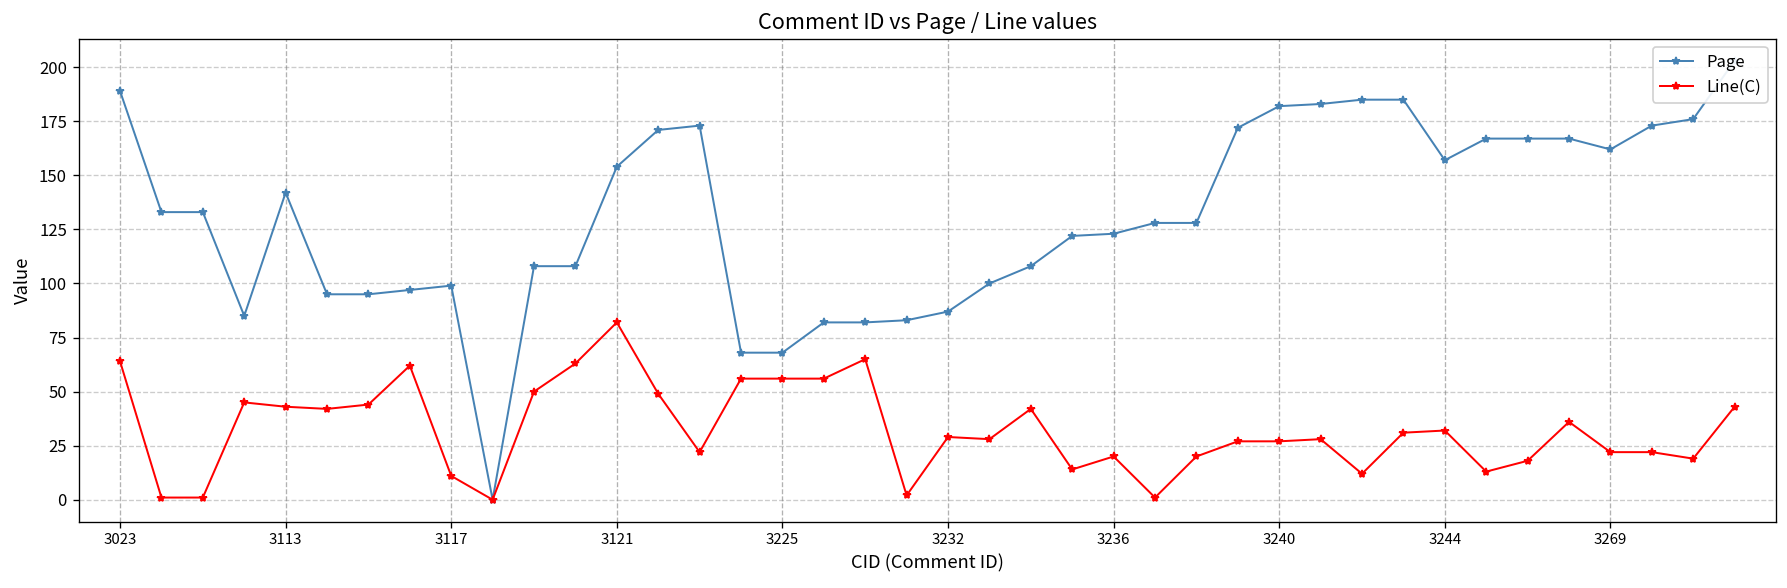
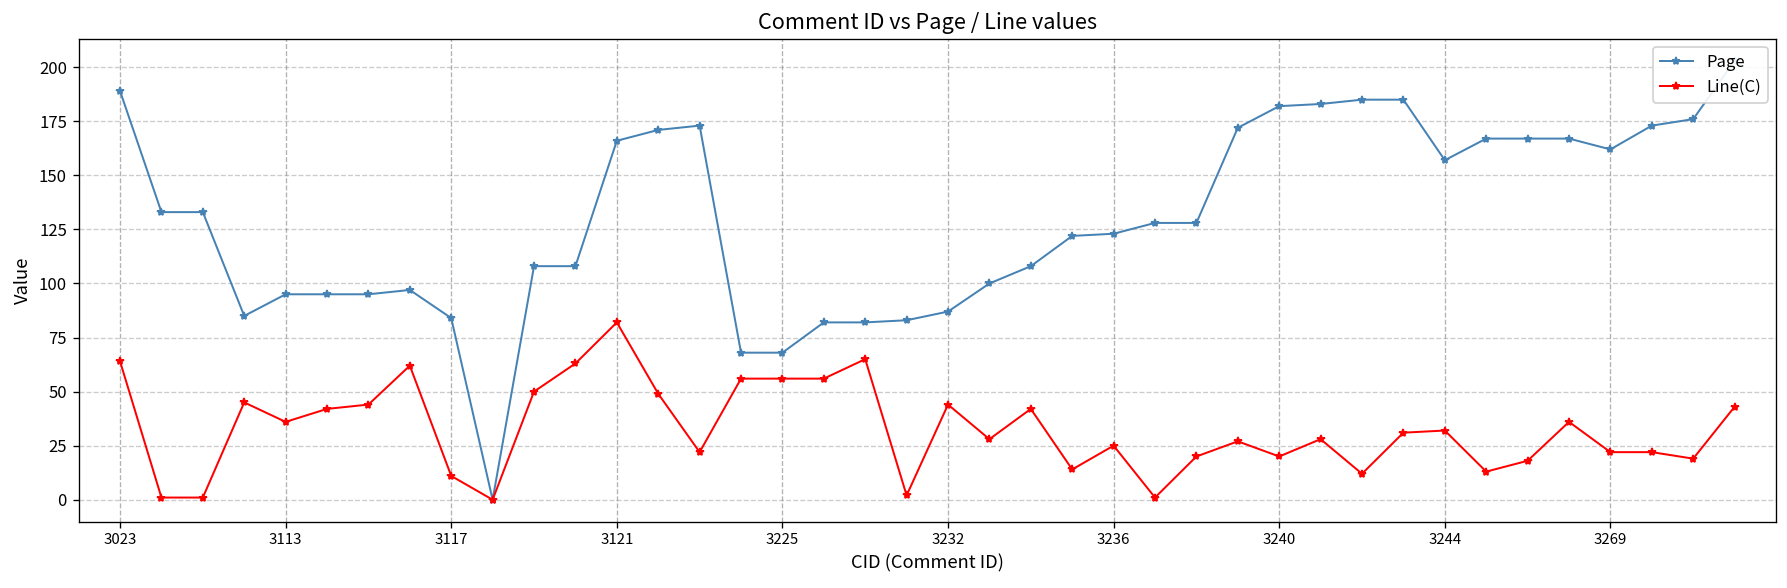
  {
    "Page": {
      "3023": 189,
-     "3113": 142,
-     "3117": 99,
-     "3121": 154,
+     "3113": 95,
+     "3117": 84,
+     "3121": 166,
      "3225": 68,
      "3232": 87,
      "3236": 123,
      "3240": 182,
      "3244": 157,
      "3269": 162
    },
    "Line(C)": {
      "3023": 64,
-     "3113": 43,
+     "3113": 36,
      "3117": 11,
      "3121": 82,
      "3225": 56,
-     "3232": 29,
-     "3236": 20,
-     "3240": 27,
+     "3232": 44,
+     "3236": 25,
+     "3240": 20,
      "3244": 32,
      "3269": 22
    }
  }
